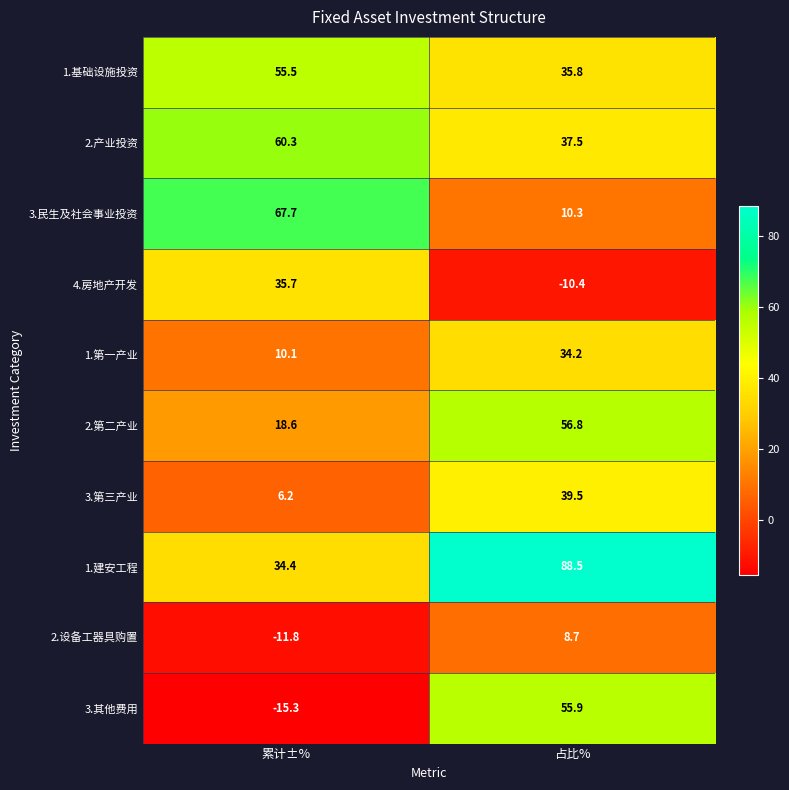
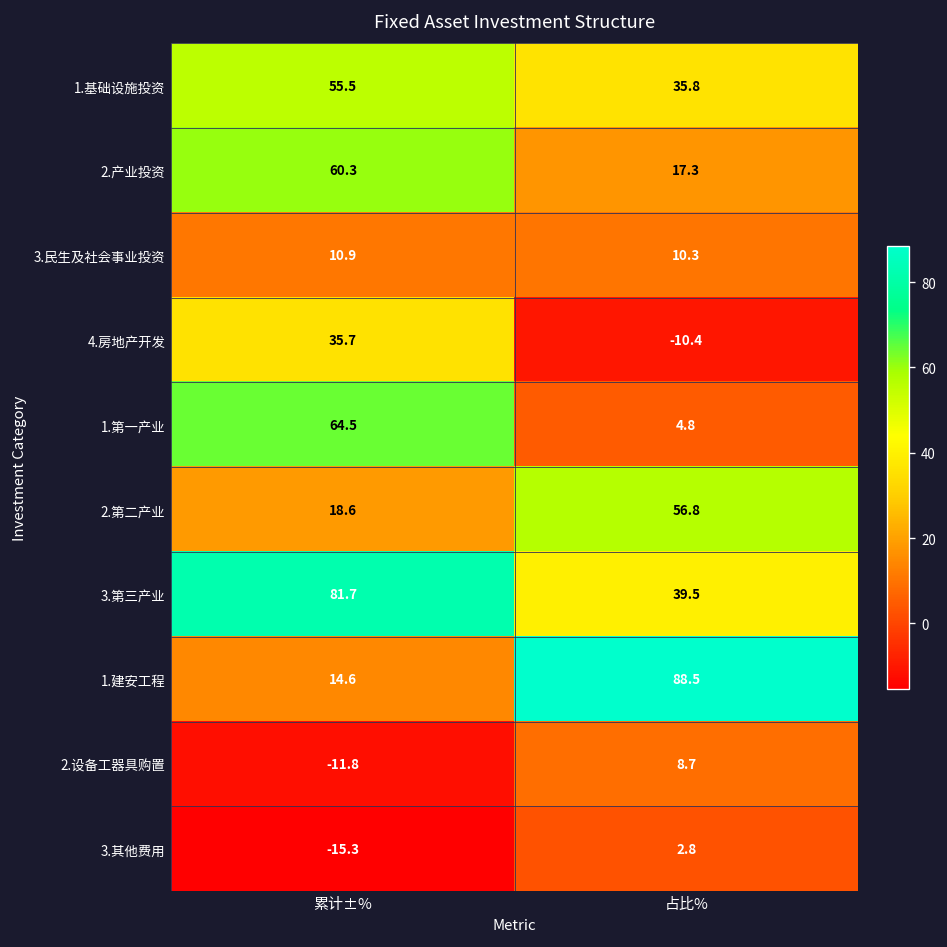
  {
    "1.基础设施投资": {
      "累计±%": 55.5,
      "占比%": 35.8
    },
    "2.产业投资": {
      "累计±%": 60.3,
-     "占比%": 37.5
+     "占比%": 17.3
    },
    "3.民生及社会事业投资": {
-     "累计±%": 67.7,
+     "累计±%": 10.9,
      "占比%": 10.3
    },
    "4.房地产开发": {
      "累计±%": 35.7,
      "占比%": -10.4
    },
    "1.第一产业": {
-     "累计±%": 10.1,
-     "占比%": 34.2
+     "累计±%": 64.5,
+     "占比%": 4.8
    },
    "2.第二产业": {
      "累计±%": 18.6,
      "占比%": 56.8
    },
    "3.第三产业": {
-     "累计±%": 6.2,
+     "累计±%": 81.7,
      "占比%": 39.5
    },
    "1.建安工程": {
-     "累计±%": 34.4,
+     "累计±%": 14.6,
      "占比%": 88.5
    },
    "2.设备工器具购置": {
      "累计±%": -11.8,
      "占比%": 8.7
    },
    "3.其他费用": {
      "累计±%": -15.3,
-     "占比%": 55.9
+     "占比%": 2.8
    }
  }
